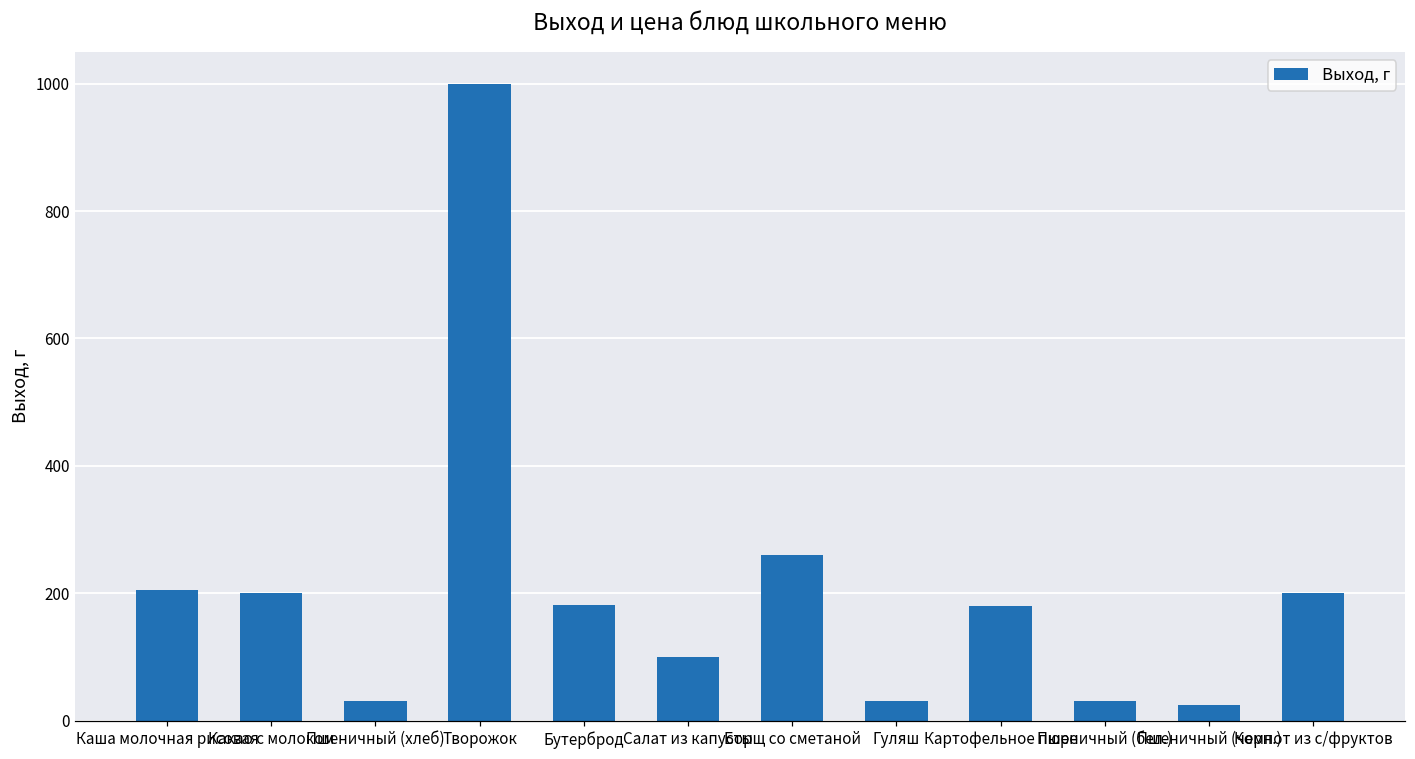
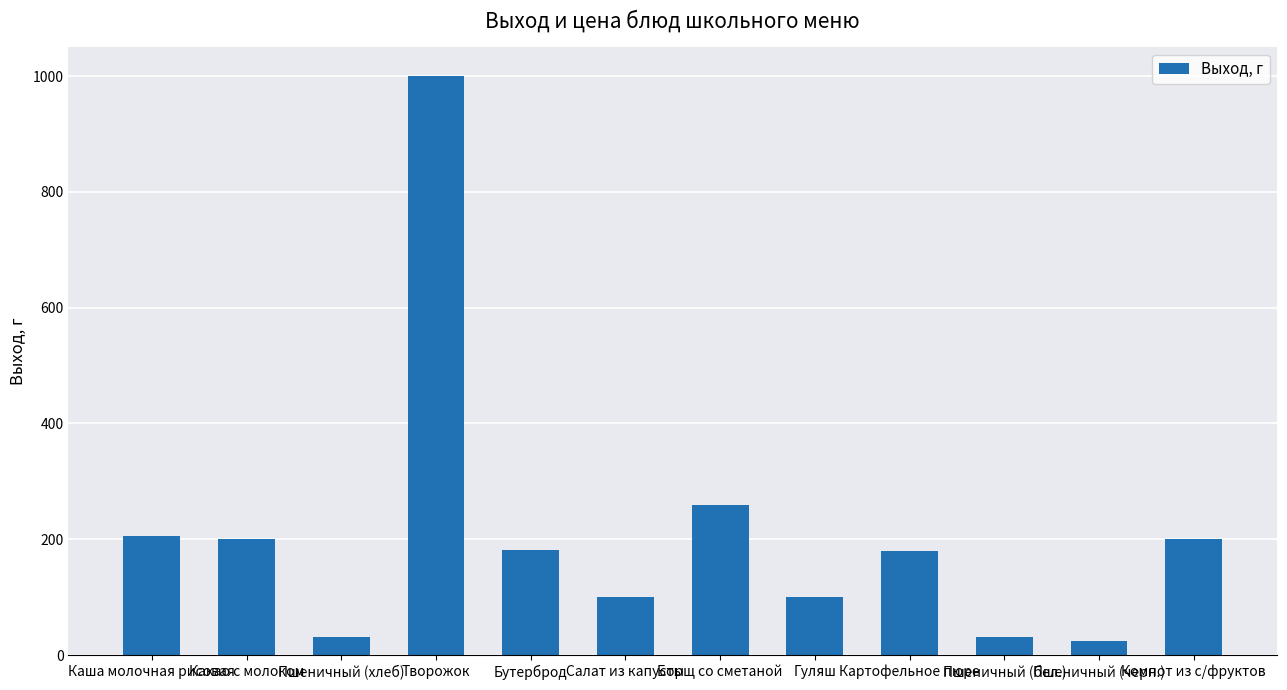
  {
    "Творожок": 1000,
    "Бутерброд": 180,
-   "Гуляш": 30
+   "Гуляш": 100
  }
